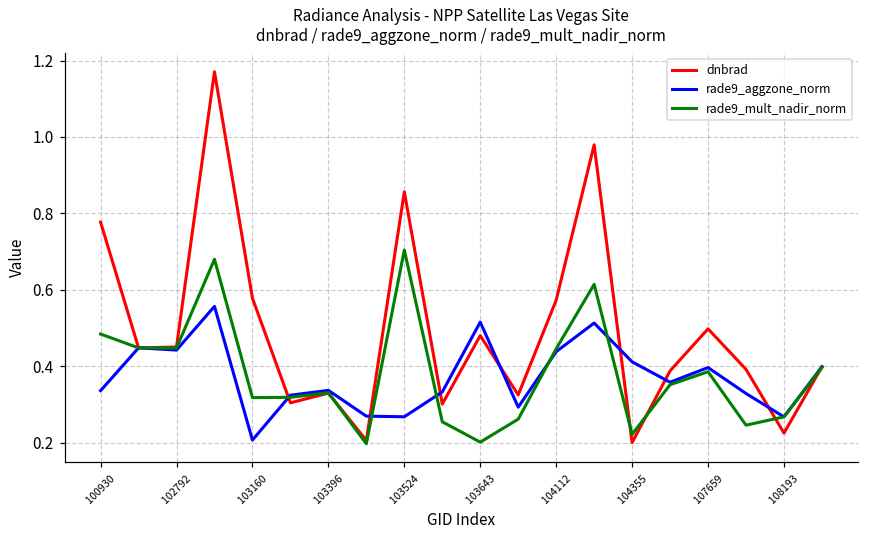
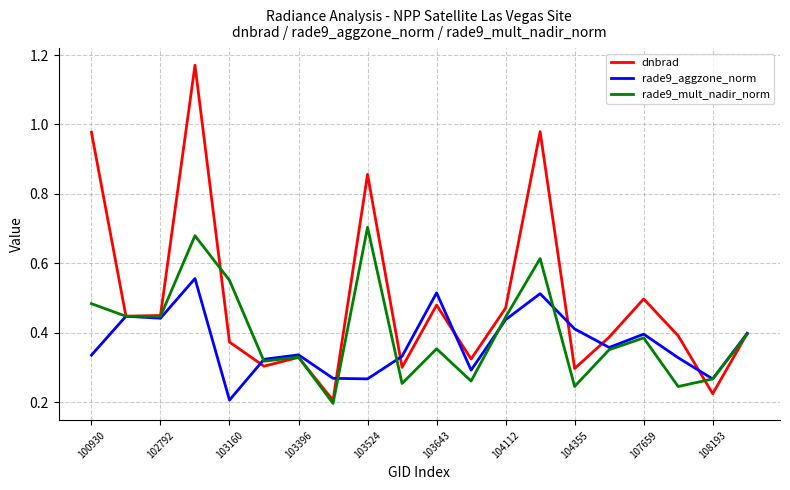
  {
    "dnbrad": {
-     "100930": 0.78,
-     "103160": 0.58,
+     "100930": 0.98,
+     "103160": 0.37,
      "103524": 0.86,
      "103643": 0.48,
-     "104112": 0.57,
-     "104355": 0.20,
+     "104112": 0.47,
+     "104355": 0.30,
      "107659": 0.50,
      "108193": 0.23
    },
    "rade9_aggzone_norm": {
      "100930": 0.34,
      "103160": 0.21,
      "103524": 0.27,
      "103643": 0.52,
      "104112": 0.44,
      "104355": 0.41,
      "107659": 0.40
    },
    "rade9_mult_nadir_norm": {
      "100930": 0.48,
-     "103160": 0.32,
+     "103160": 0.55,
      "103524": 0.70,
-     "103643": 0.20,
+     "103643": 0.35,
      "104112": 0.45,
-     "104355": 0.22,
+     "104355": 0.25,
      "107659": 0.39
    }
  }
